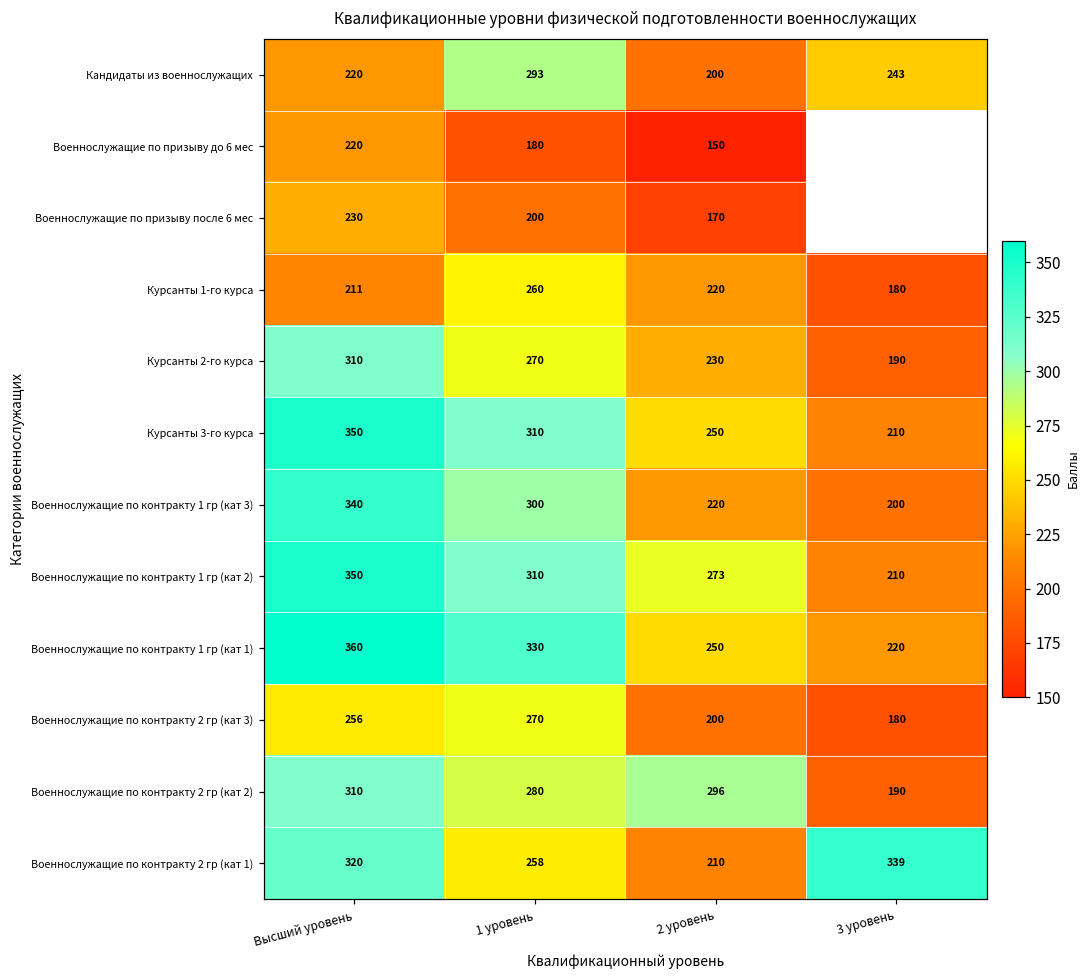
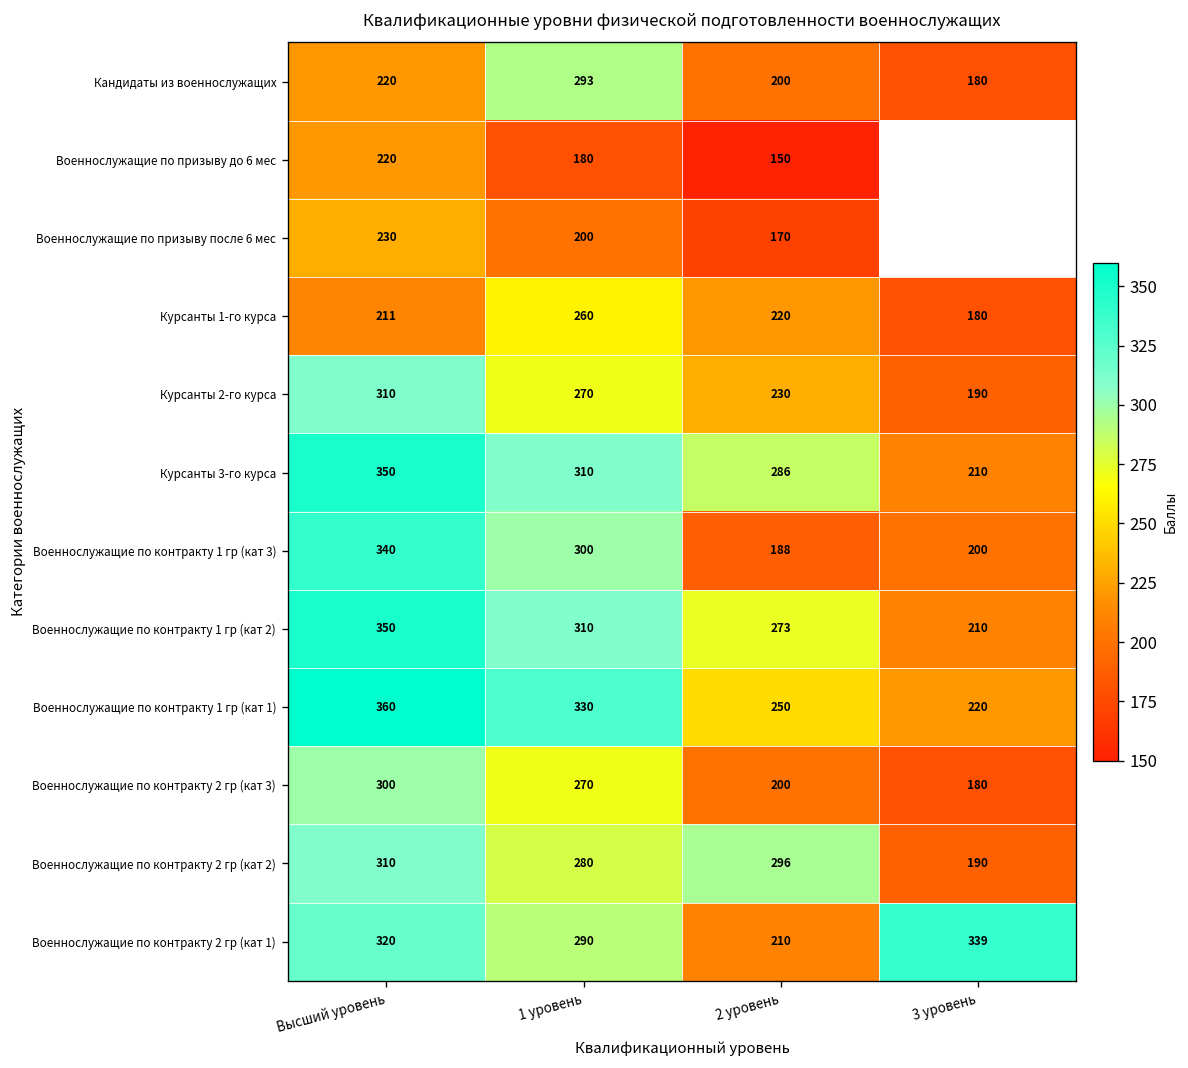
  {
    "Кандидаты из военнослужащих": {
      "Высший уровень": 220,
      "1 уровень": 293,
      "2 уровень": 200,
-     "3 уровень": 243
+     "3 уровень": 180
    },
    "Военнослужащие по призыву до 6 мес": {
      "Высший уровень": 220,
      "1 уровень": 180,
      "2 уровень": 150
    },
    "Военнослужащие по призыву после 6 мес": {
      "Высший уровень": 230,
      "1 уровень": 200,
      "2 уровень": 170
    },
    "Курсанты 1-го курса": {
      "Высший уровень": 211,
      "1 уровень": 260,
      "2 уровень": 220,
      "3 уровень": 180
    },
    "Курсанты 2-го курса": {
      "Высший уровень": 310,
      "1 уровень": 270,
      "2 уровень": 230,
      "3 уровень": 190
    },
    "Курсанты 3-го курса": {
      "Высший уровень": 350,
      "1 уровень": 310,
-     "2 уровень": 250,
+     "2 уровень": 286,
      "3 уровень": 210
    },
    "Военнослужащие по контракту 1 гр (кат 3)": {
      "Высший уровень": 340,
      "1 уровень": 300,
-     "2 уровень": 220,
+     "2 уровень": 188,
      "3 уровень": 200
    },
    "Военнослужащие по контракту 1 гр (кат 2)": {
      "Высший уровень": 350,
      "1 уровень": 310,
      "2 уровень": 273,
      "3 уровень": 210
    },
    "Военнослужащие по контракту 1 гр (кат 1)": {
      "Высший уровень": 360,
      "1 уровень": 330,
      "2 уровень": 250,
      "3 уровень": 220
    },
    "Военнослужащие по контракту 2 гр (кат 3)": {
-     "Высший уровень": 256,
+     "Высший уровень": 300,
      "1 уровень": 270,
      "2 уровень": 200,
      "3 уровень": 180
    },
    "Военнослужащие по контракту 2 гр (кат 2)": {
      "Высший уровень": 310,
      "1 уровень": 280,
      "2 уровень": 296,
      "3 уровень": 190
    },
    "Военнослужащие по контракту 2 гр (кат 1)": {
      "Высший уровень": 320,
-     "1 уровень": 258,
+     "1 уровень": 290,
      "2 уровень": 210,
      "3 уровень": 339
    }
  }
